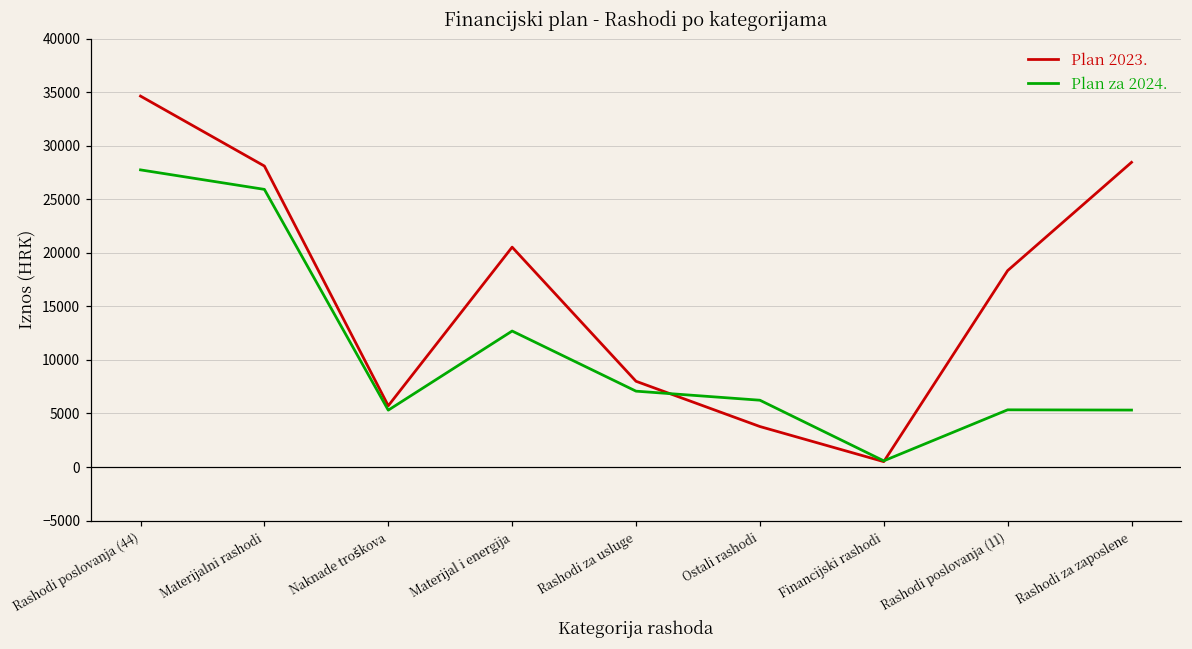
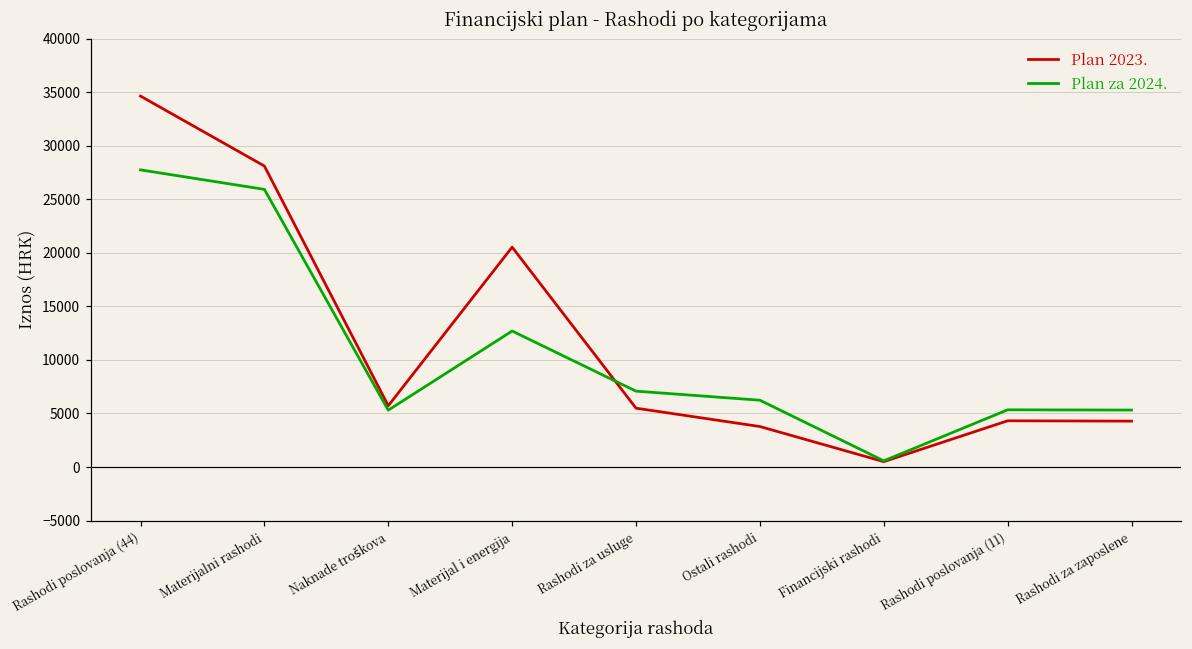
  {
    "Plan 2023.": {
      "Rashodi poslovanja (44)": 35000,
      "Materijalni rashodi": 28000,
      "Naknade troškova": 6000,
      "Materijal i energija": 21000,
-     "Rashodi za usluge": 8000,
+     "Rashodi za usluge": 5000,
      "Ostali rashodi": 4000,
-     "Rashodi poslovanja (11)": 18000,
-     "Rashodi za zaposlene": 28000
+     "Rashodi poslovanja (11)": 4000,
+     "Rashodi za zaposlene": 4000
    },
    "Plan za 2024.": {
      "Rashodi poslovanja (44)": 28000,
      "Materijalni rashodi": 26000,
      "Naknade troškova": 5000,
      "Materijal i energija": 13000,
      "Rashodi za usluge": 7000,
      "Ostali rashodi": 6000,
      "Rashodi poslovanja (11)": 5000,
      "Rashodi za zaposlene": 5000
    }
  }
